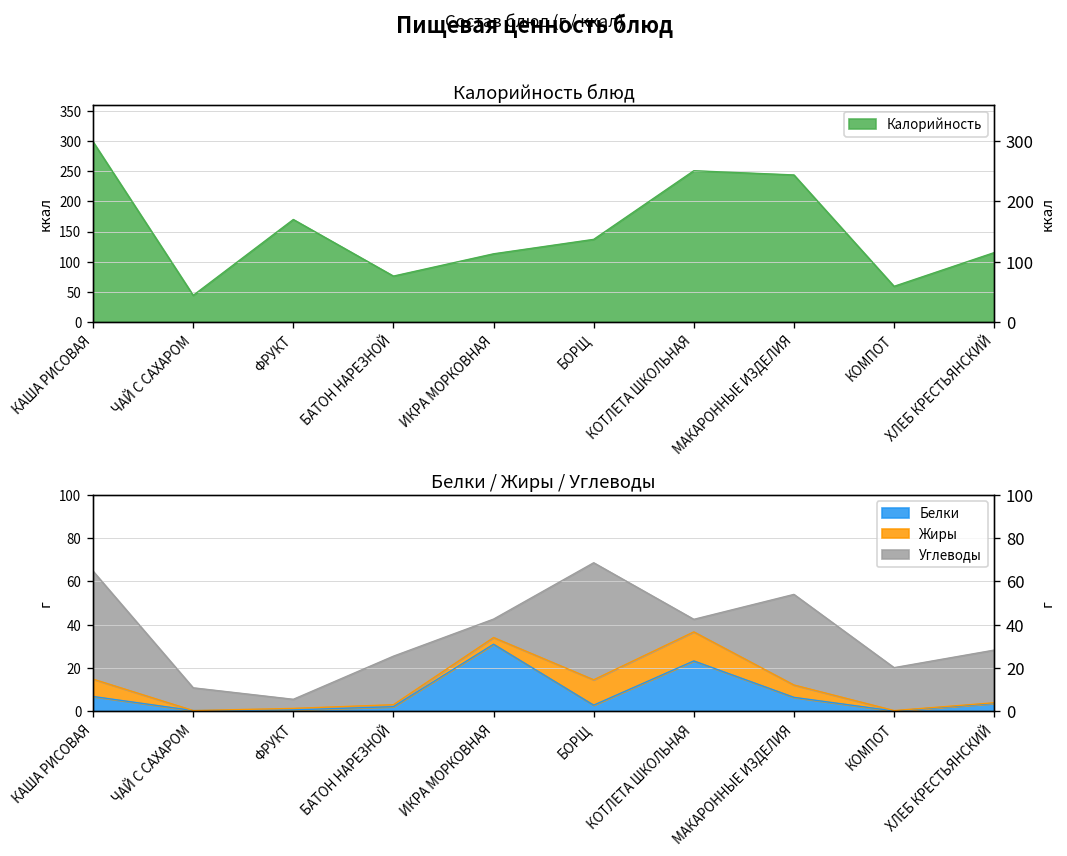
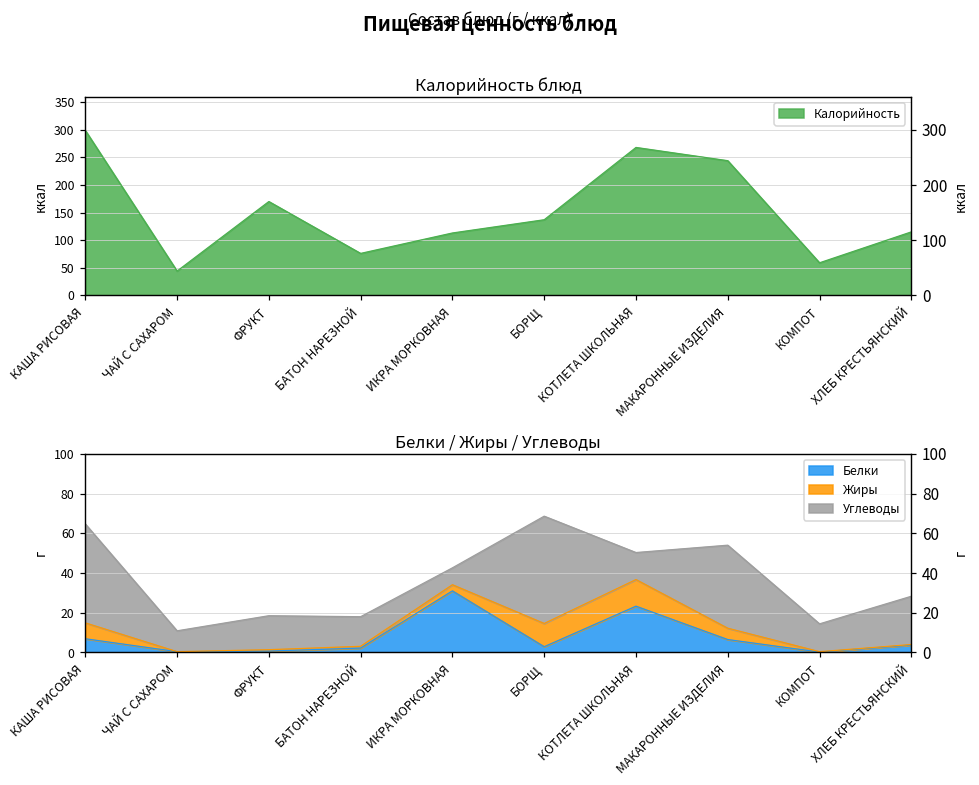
  {
    "Калорийность блюд": {
      "КАША РИСОВАЯ": 300,
      "ЧАЙ С САХАРОМ": 40,
      "ФРУКТ": 170,
      "БАТОН НАРЕЗНОЙ": 80,
      "ИКРА МОРКОВНАЯ": 110,
      "БОРЩ": 140,
-     "КОТЛЕТА ШКОЛЬНАЯ": 250,
+     "КОТЛЕТА ШКОЛЬНАЯ": 270,
      "МАКАРОННЫЕ ИЗДЕЛИЯ": 240,
      "КОМПОТ": 60,
      "ХЛЕБ КРЕСТЬЯНСКИЙ": 120
    },
    "Белки / Жиры / Углеводы": {
      "Белки": {
        "КАША РИСОВАЯ": 7,
        "ИКРА МОРКОВНАЯ": 31,
        "БОРЩ": 3,
        "КОТЛЕТА ШКОЛЬНАЯ": 23,
        "МАКАРОННЫЕ ИЗДЕЛИЯ": 7
      },
      "Жиры": {
        "КАША РИСОВАЯ": 8,
        "ИКРА МОРКОВНАЯ": 3,
        "БОРЩ": 12,
        "КОТЛЕТА ШКОЛЬНАЯ": 13,
        "МАКАРОННЫЕ ИЗДЕЛИЯ": 6
      },
      "Углеводы": {
        "КАША РИСОВАЯ": 50,
        "ЧАЙ С САХАРОМ": 11,
-       "ФРУКТ": 4,
-       "БАТОН НАРЕЗНОЙ": 22,
+       "ФРУКТ": 17,
+       "БАТОН НАРЕЗНОЙ": 15,
        "ИКРА МОРКОВНАЯ": 9,
        "БОРЩ": 54,
-       "КОТЛЕТА ШКОЛЬНАЯ": 6,
+       "КОТЛЕТА ШКОЛЬНАЯ": 14,
        "МАКАРОННЫЕ ИЗДЕЛИЯ": 42,
-       "КОМПОТ": 20,
+       "КОМПОТ": 14,
        "ХЛЕБ КРЕСТЬЯНСКИЙ": 24
      }
    }
  }
